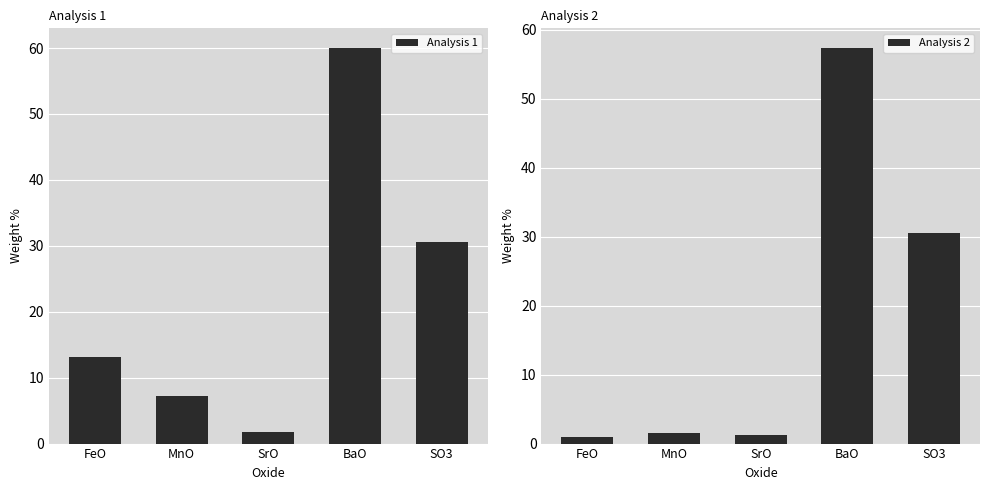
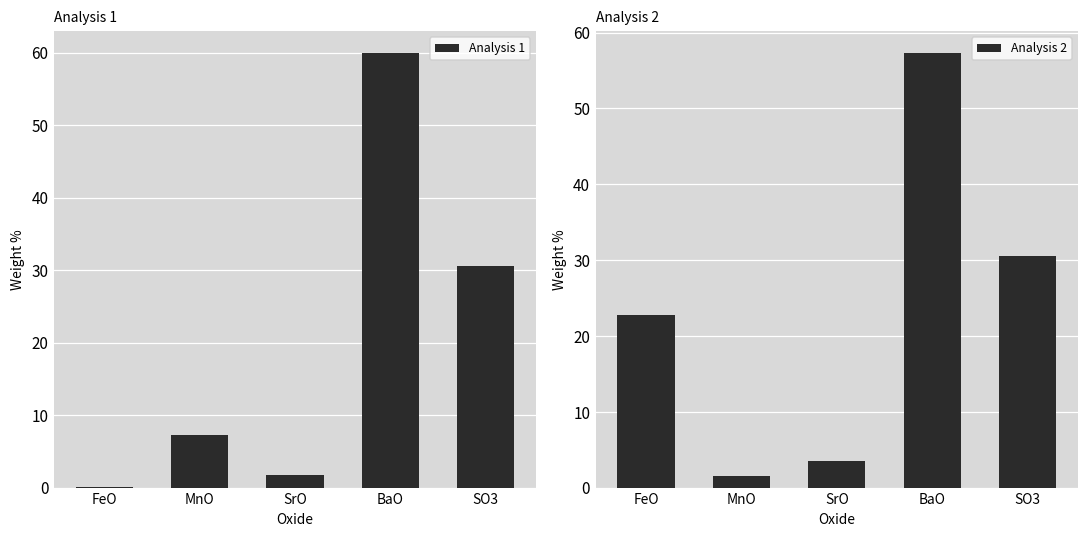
  {
    "Analysis 1": {
-     "FeO": 13,
+     "FeO": 0,
      "MnO": 7,
      "SrO": 2,
      "BaO": 60,
      "SO3": 31
    },
    "Analysis 2": {
-     "FeO": 1,
+     "FeO": 23,
      "MnO": 2,
-     "SrO": 1,
+     "SrO": 4,
      "BaO": 57,
      "SO3": 31
    }
  }
